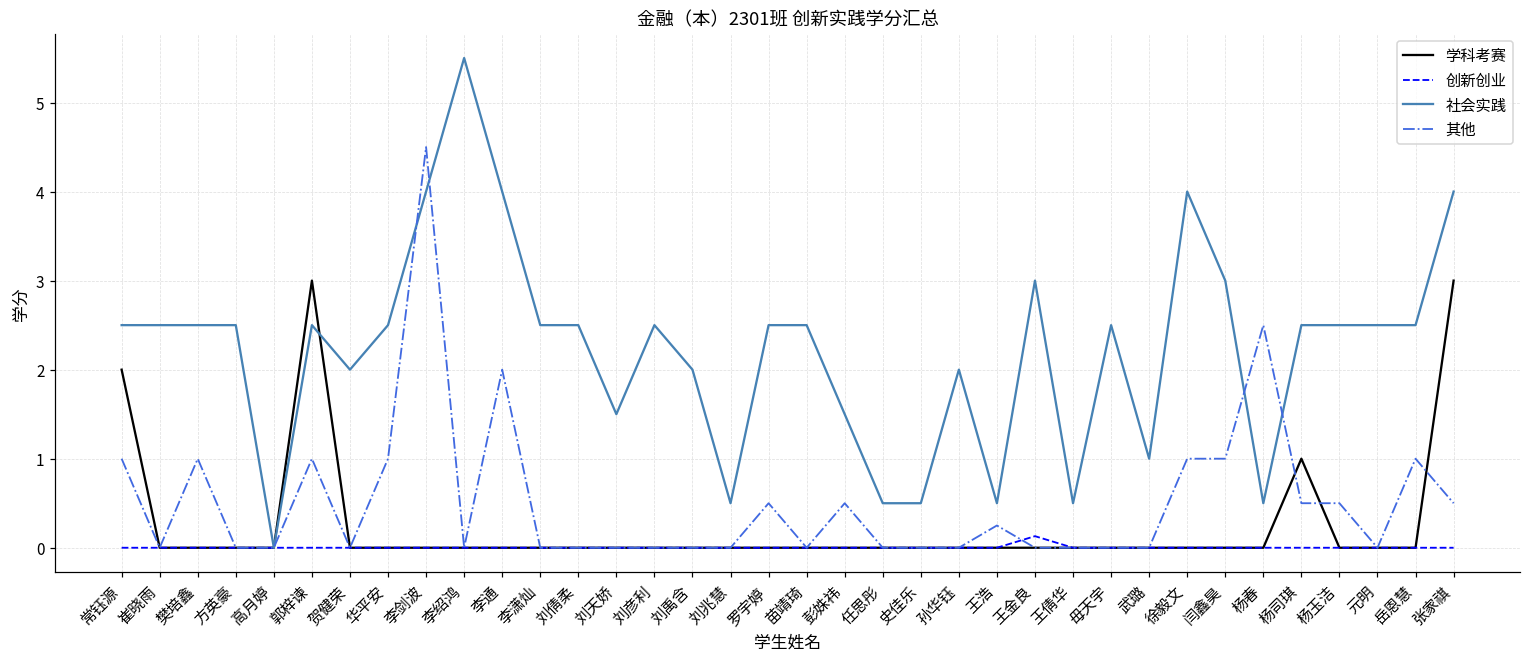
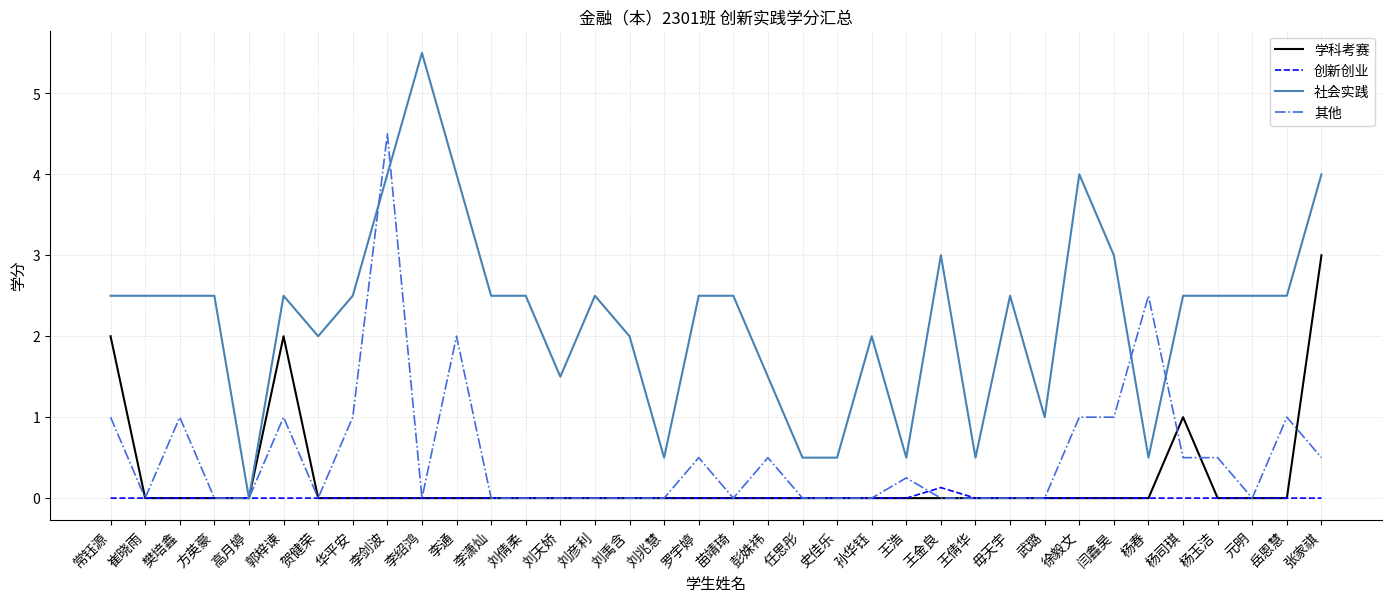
  {
    "学科考赛": {
      "常钰源": 2,
-     "郭梓谏": 3,
+     "郭梓谏": 2,
      "杨司琪": 1,
      "张家祺": 3
    },
    "创新创业": {
      "常钰源": 0,
      "郭梓谏": 0,
      "王金良": 0.1,
      "杨司琪": 0,
      "张家祺": 0
    }
  }
